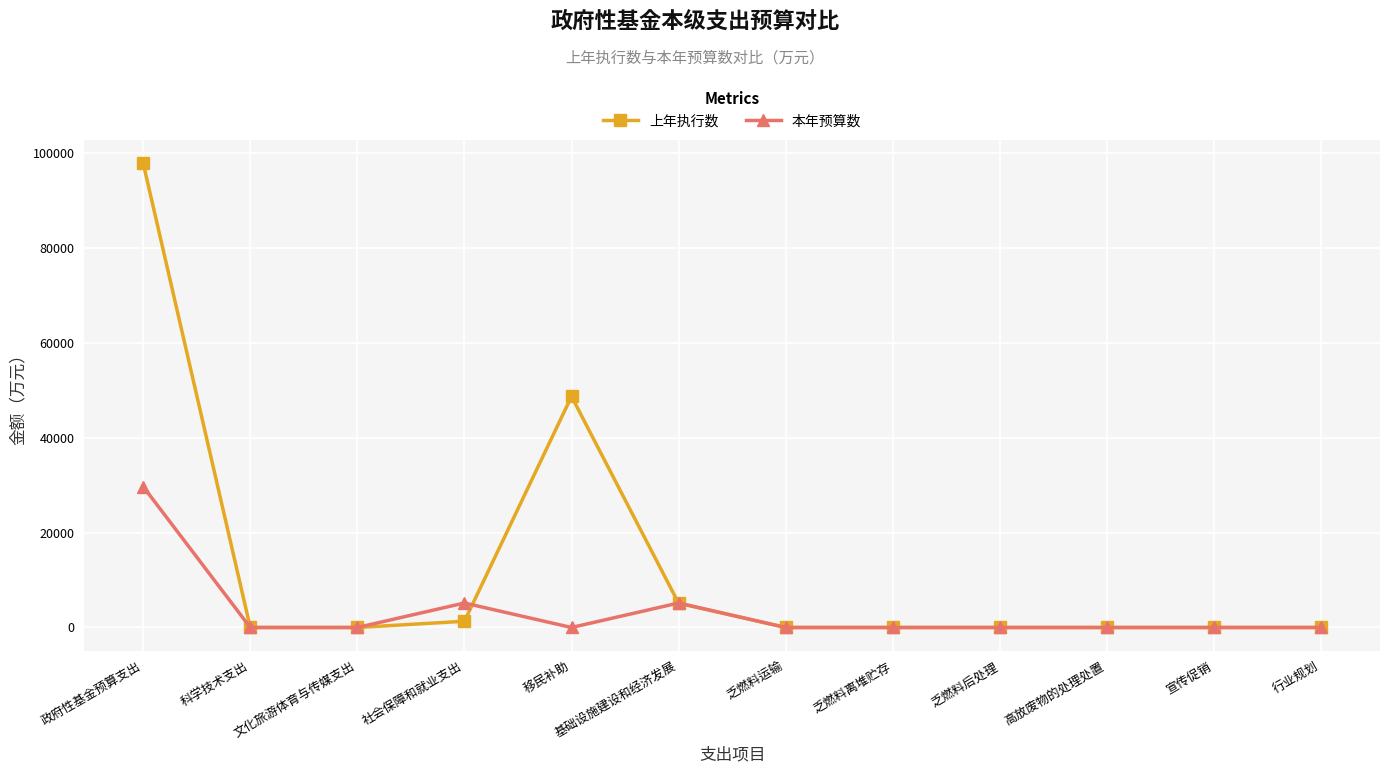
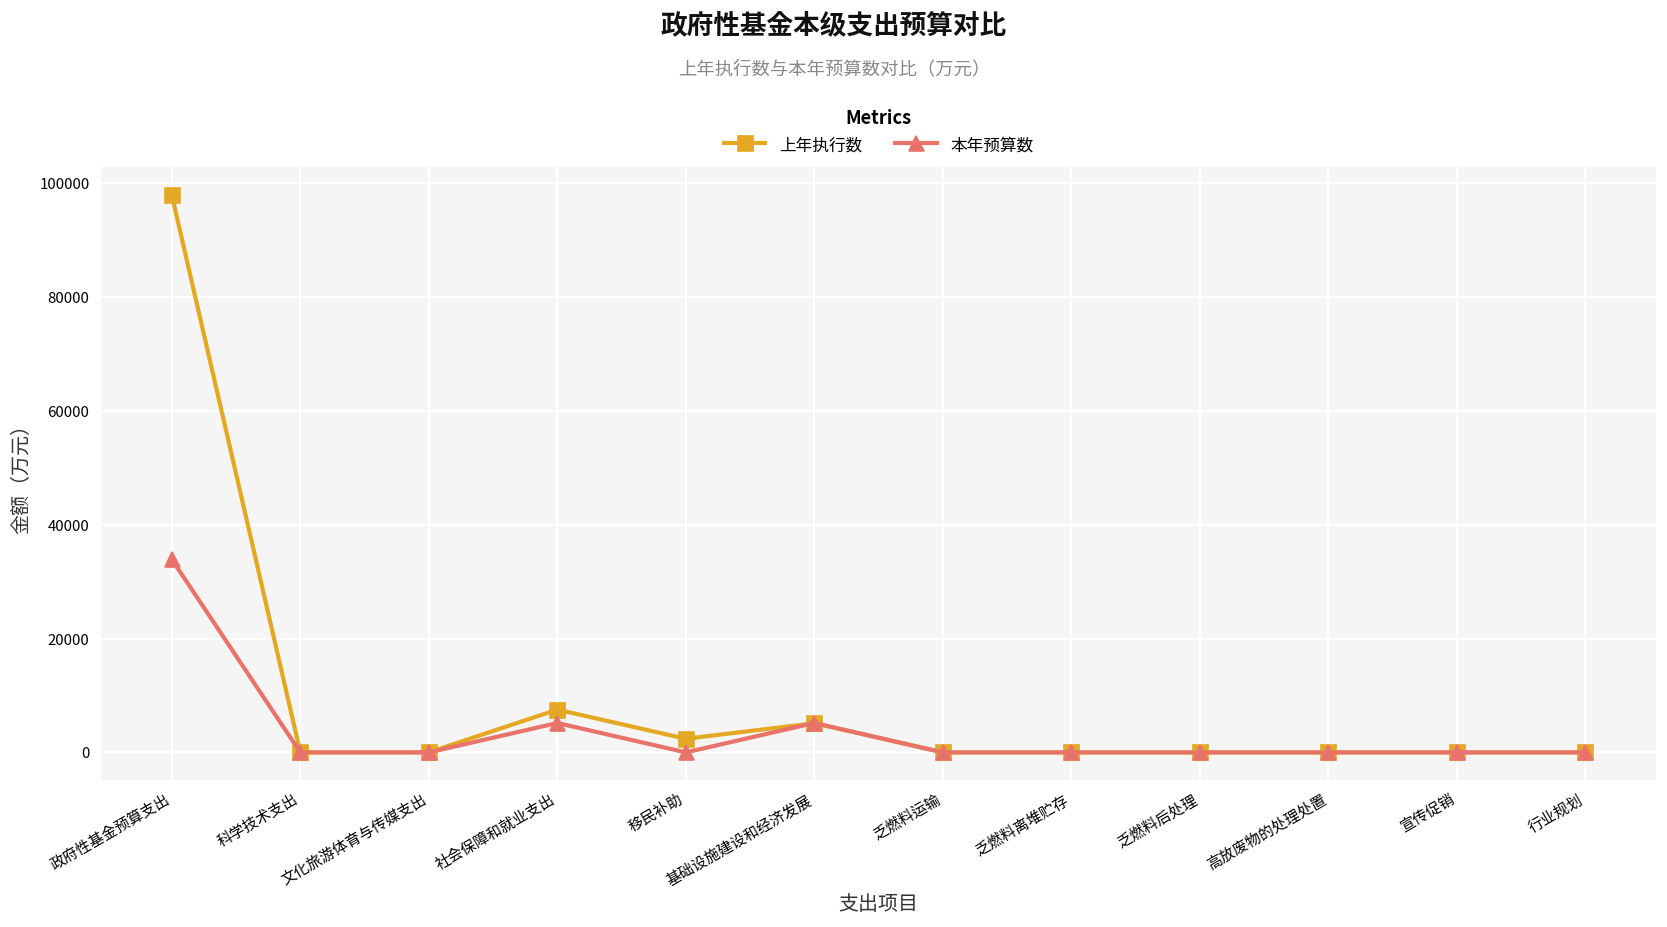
  {
    "上年执行数": {
      "政府性基金预算支出": 98000,
-     "社会保障和就业支出": 1000,
-     "移民补助": 49000
+     "社会保障和就业支出": 8000,
+     "移民补助": 2000
    },
    "本年预算数": {
-     "政府性基金预算支出": 30000,
+     "政府性基金预算支出": 34000,
      "社会保障和就业支出": 5000,
      "移民补助": 0
    }
  }
